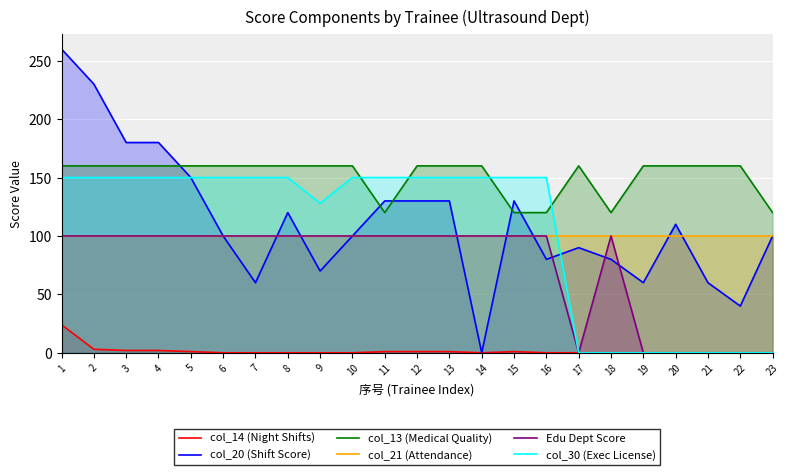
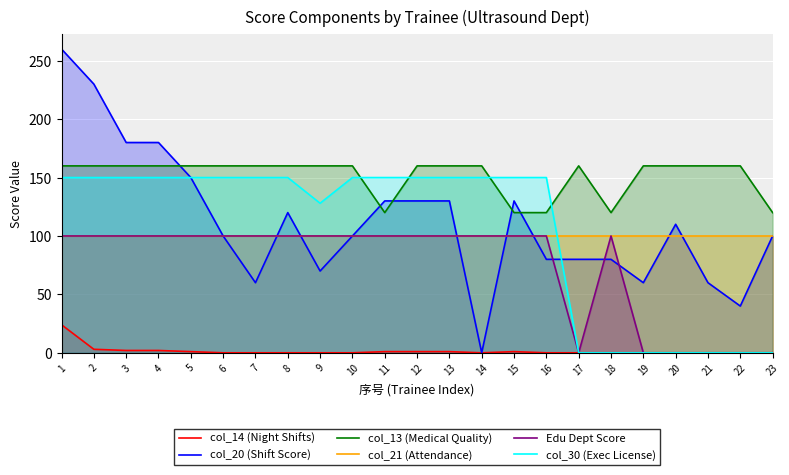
  {
    "col_14 (Night Shifts)": {
      "1": 24,
      "2": 3,
      "3": 2,
      "4": 2,
      "5": 1,
      "6": 0,
      "7": 0,
      "8": 0,
      "9": 0,
      "10": 0,
      "11": 1,
      "12": 1,
      "13": 1,
      "15": 1,
      "16": 0
    },
    "col_20 (Shift Score)": {
      "1": 260,
      "2": 230,
      "3": 180,
      "4": 180,
      "7": 60,
      "8": 120,
      "9": 70,
      "11": 130,
      "12": 130,
      "13": 130,
      "15": 130,
      "16": 80,
-     "17": 90,
+     "17": 80,
      "18": 80,
      "19": 60,
      "20": 110,
      "21": 60,
      "22": 40
    },
    "col_13 (Medical Quality)": {
      "1": 160,
      "2": 160,
      "3": 160,
      "4": 160,
      "5": 160,
      "6": 160,
      "7": 160,
      "8": 160,
      "9": 160,
      "10": 160,
      "11": 120,
      "12": 160,
      "13": 160,
      "14": 160,
      "15": 120,
      "16": 120,
      "17": 160,
      "18": 120,
      "19": 160,
      "20": 160,
      "21": 160,
      "22": 160,
      "23": 120
    },
    "col_21 (Attendance)": {
      "17": 100,
      "19": 100,
      "20": 100,
      "21": 100,
      "22": 100
    },
    "col_30 (Exec License)": {
      "1": 150,
      "2": 150,
      "3": 150,
      "4": 150,
      "6": 150,
      "7": 150,
      "8": 150,
      "9": 128,
      "10": 150,
      "11": 150,
      "12": 150,
      "13": 150,
      "14": 150,
      "15": 150,
      "16": 150
    }
  }
